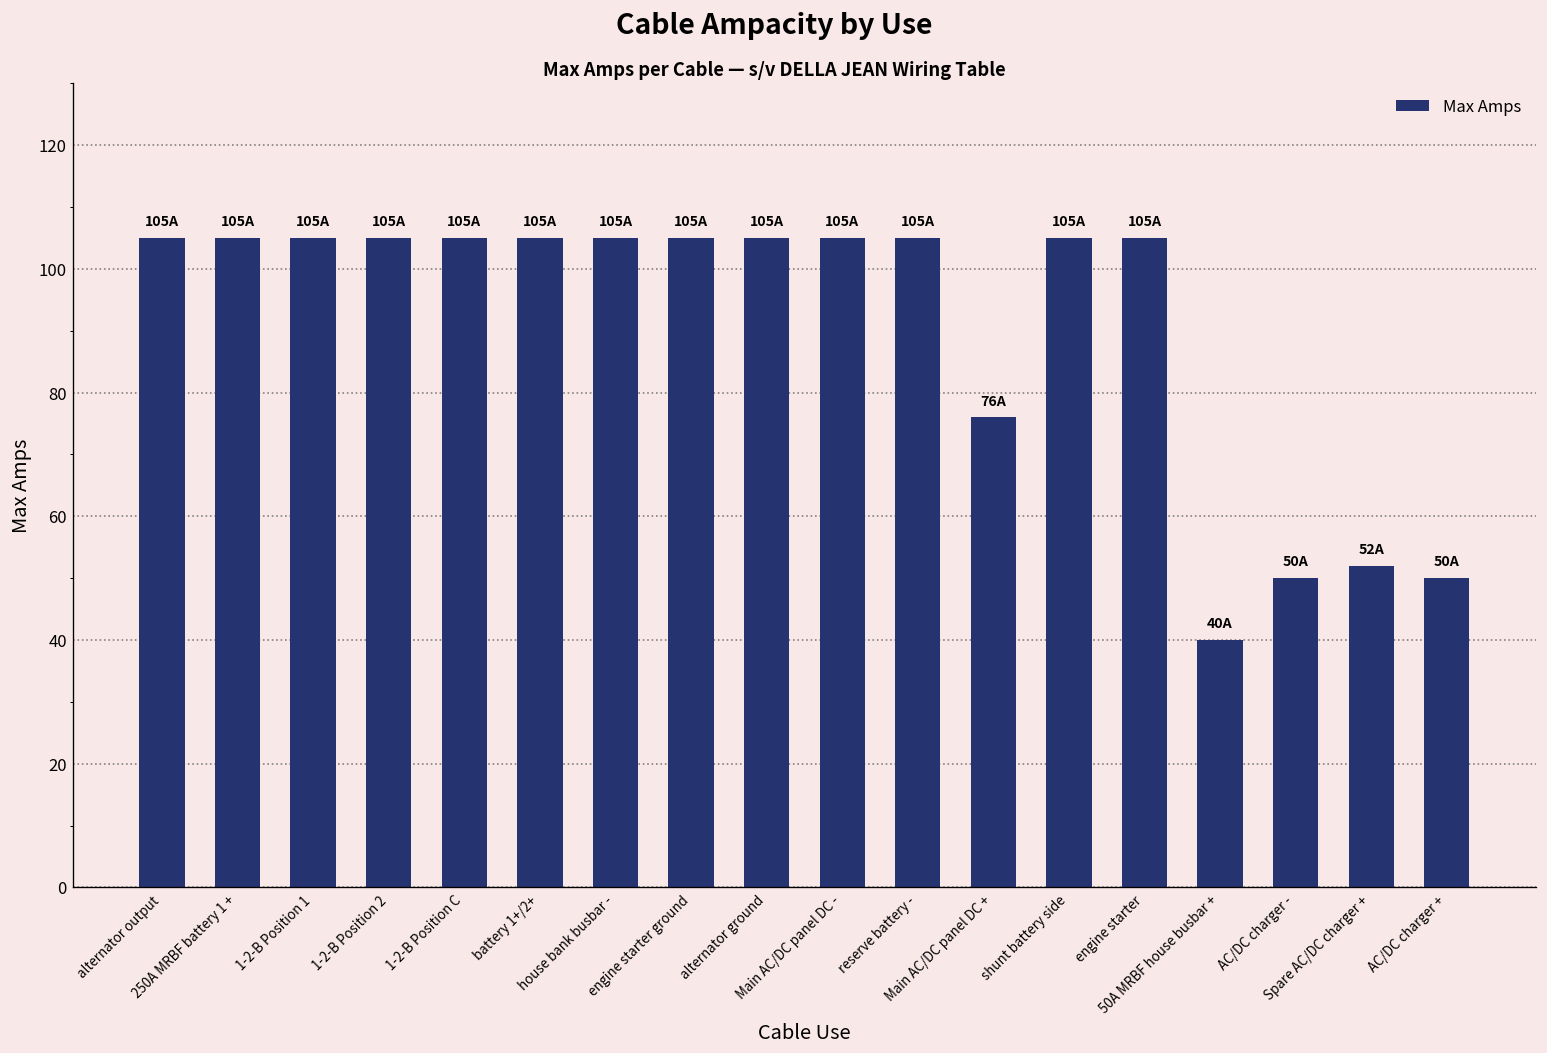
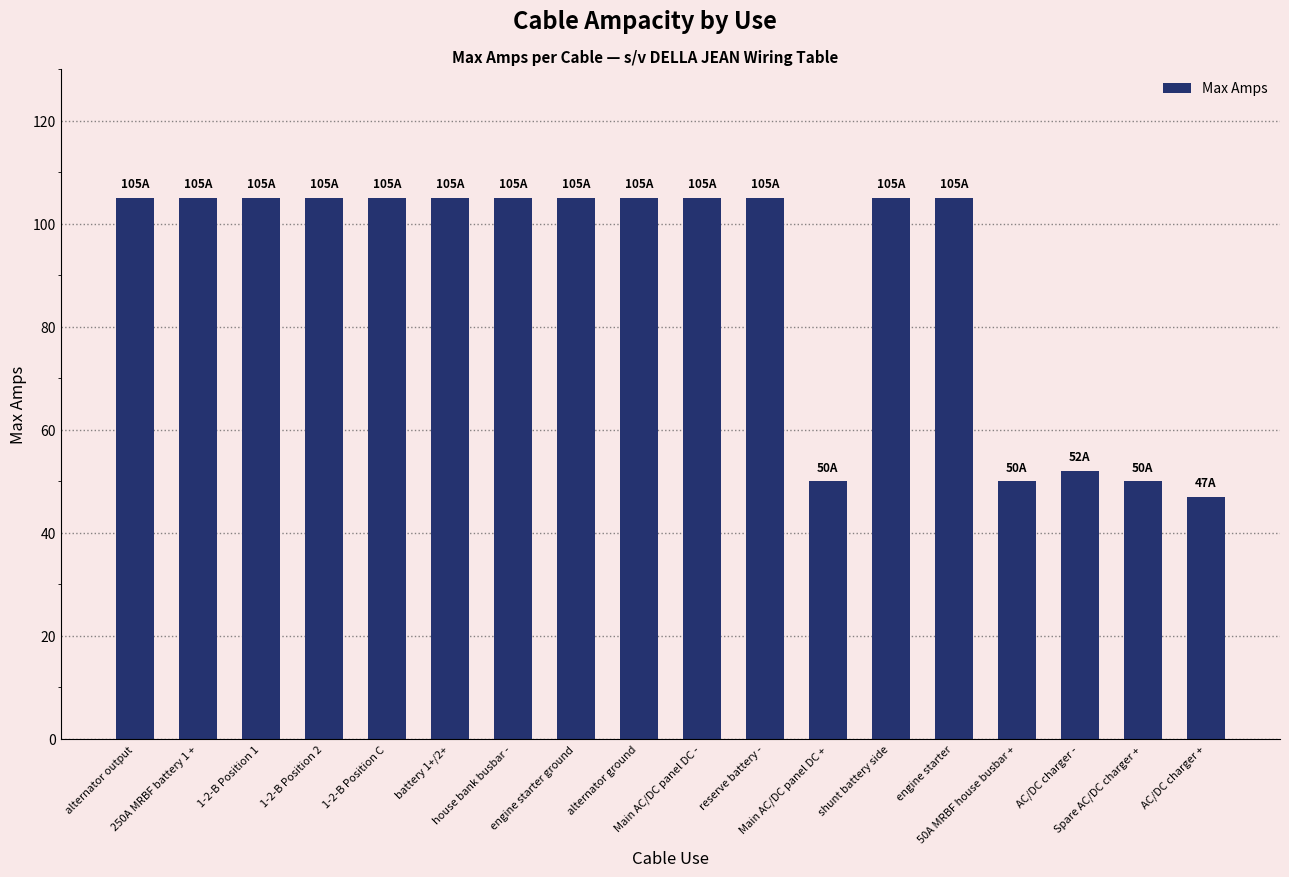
  {
    "alternator output": "105A",
    "250A MRBF battery 1 +": "105A",
    "1-2-B Position 1": "105A",
    "1-2-B Position 2": "105A",
    "1-2-B Position C": "105A",
    "battery 1+/2+": "105A",
    "house bank busbar -": "105A",
    "engine starter ground": "105A",
    "alternator ground": "105A",
    "Main AC/DC panel DC -": "105A",
    "reserve battery -": "105A",
-   "Main AC/DC panel DC +": "76A",
+   "Main AC/DC panel DC +": "50A",
    "shunt battery side": "105A",
    "engine starter": "105A",
-   "50A MRBF house busbar +": "40A",
-   "AC/DC charger -": "50A",
-   "Spare AC/DC charger +": "52A",
-   "AC/DC charger +": "50A"
+   "50A MRBF house busbar +": "50A",
+   "AC/DC charger -": "52A",
+   "Spare AC/DC charger +": "50A",
+   "AC/DC charger +": "47A"
  }
